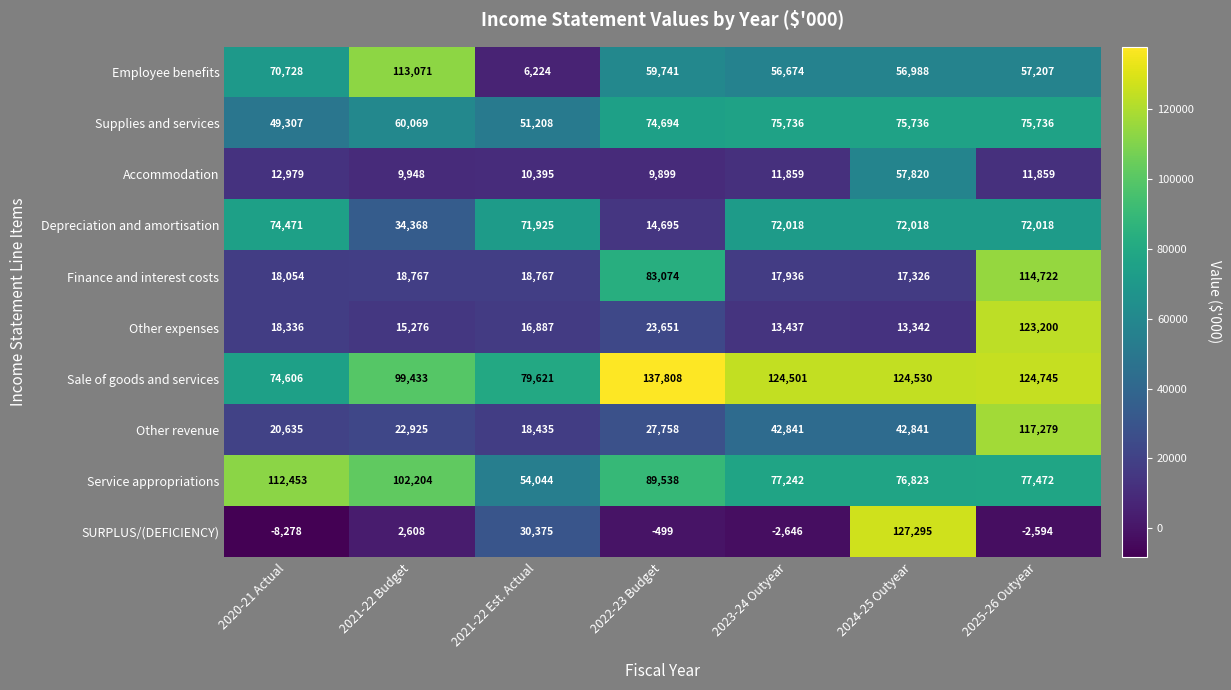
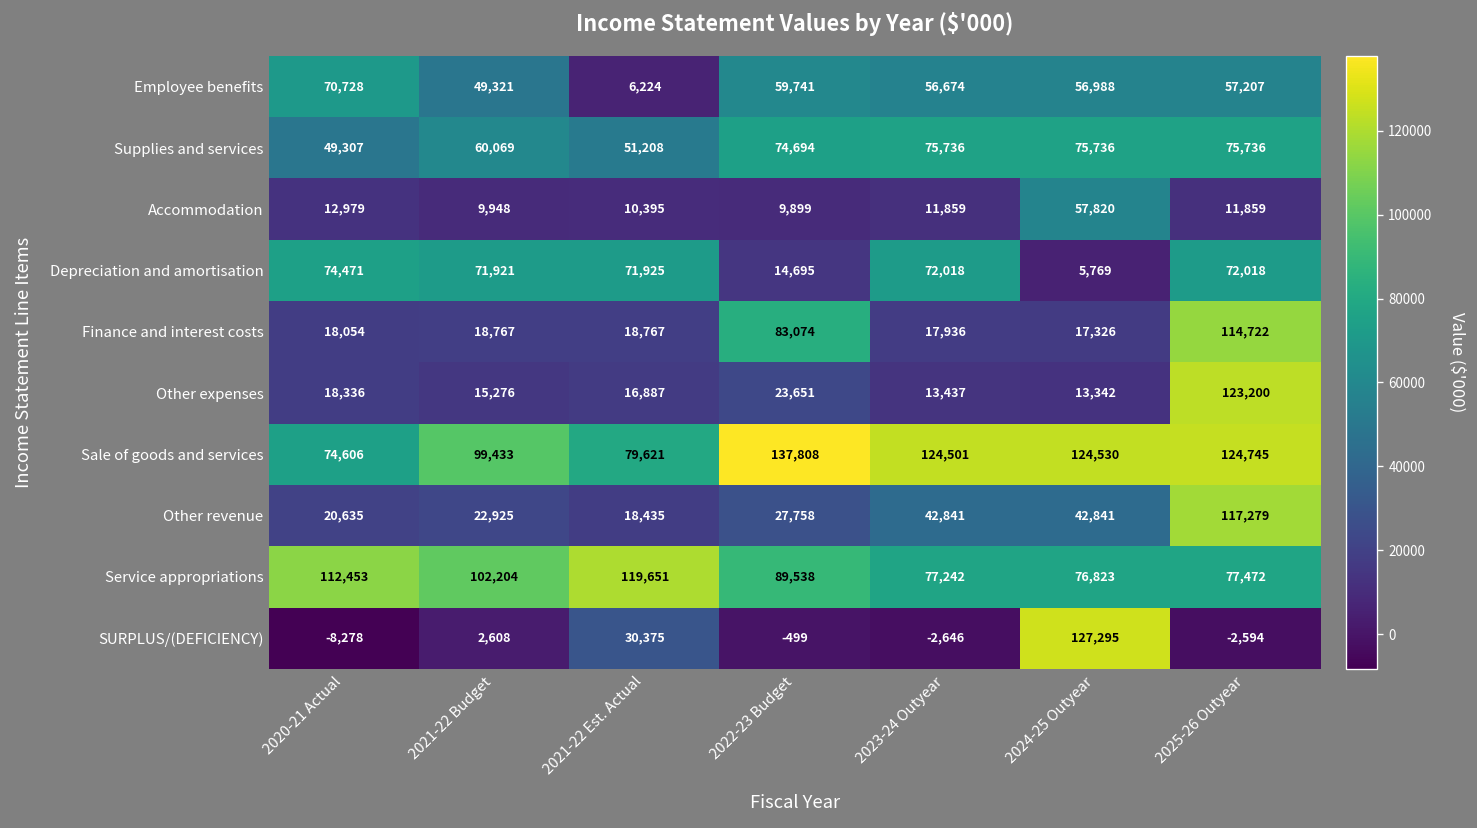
  {
    "Employee benefits": {
      "2020-21 Actual": "70,728",
-     "2021-22 Budget": "113,071",
+     "2021-22 Budget": "49,321",
      "2021-22 Est. Actual": "6,224",
      "2022-23 Budget": "59,741",
      "2023-24 Outyear": "56,674",
      "2024-25 Outyear": "56,988",
      "2025-26 Outyear": "57,207"
    },
    "Supplies and services": {
      "2020-21 Actual": "49,307",
      "2021-22 Budget": "60,069",
      "2021-22 Est. Actual": "51,208",
      "2022-23 Budget": "74,694",
      "2023-24 Outyear": "75,736",
      "2024-25 Outyear": "75,736",
      "2025-26 Outyear": "75,736"
    },
    "Accommodation": {
      "2020-21 Actual": "12,979",
      "2021-22 Budget": "9,948",
      "2021-22 Est. Actual": "10,395",
      "2022-23 Budget": "9,899",
      "2023-24 Outyear": "11,859",
      "2024-25 Outyear": "57,820",
      "2025-26 Outyear": "11,859"
    },
    "Depreciation and amortisation": {
      "2020-21 Actual": "74,471",
-     "2021-22 Budget": "34,368",
+     "2021-22 Budget": "71,921",
      "2021-22 Est. Actual": "71,925",
      "2022-23 Budget": "14,695",
      "2023-24 Outyear": "72,018",
-     "2024-25 Outyear": "72,018",
+     "2024-25 Outyear": "5,769",
      "2025-26 Outyear": "72,018"
    },
    "Finance and interest costs": {
      "2020-21 Actual": "18,054",
      "2021-22 Budget": "18,767",
      "2021-22 Est. Actual": "18,767",
      "2022-23 Budget": "83,074",
      "2023-24 Outyear": "17,936",
      "2024-25 Outyear": "17,326",
      "2025-26 Outyear": "114,722"
    },
    "Other expenses": {
      "2020-21 Actual": "18,336",
      "2021-22 Budget": "15,276",
      "2021-22 Est. Actual": "16,887",
      "2022-23 Budget": "23,651",
      "2023-24 Outyear": "13,437",
      "2024-25 Outyear": "13,342",
      "2025-26 Outyear": "123,200"
    },
    "Sale of goods and services": {
      "2020-21 Actual": "74,606",
      "2021-22 Budget": "99,433",
      "2021-22 Est. Actual": "79,621",
      "2022-23 Budget": "137,808",
      "2023-24 Outyear": "124,501",
      "2024-25 Outyear": "124,530",
      "2025-26 Outyear": "124,745"
    },
    "Other revenue": {
      "2020-21 Actual": "20,635",
      "2021-22 Budget": "22,925",
      "2021-22 Est. Actual": "18,435",
      "2022-23 Budget": "27,758",
      "2023-24 Outyear": "42,841",
      "2024-25 Outyear": "42,841",
      "2025-26 Outyear": "117,279"
    },
    "Service appropriations": {
      "2020-21 Actual": "112,453",
      "2021-22 Budget": "102,204",
-     "2021-22 Est. Actual": "54,044",
+     "2021-22 Est. Actual": "119,651",
      "2022-23 Budget": "89,538",
      "2023-24 Outyear": "77,242",
      "2024-25 Outyear": "76,823",
      "2025-26 Outyear": "77,472"
    },
    "SURPLUS/(DEFICIENCY)": {
      "2020-21 Actual": "-8,278",
      "2021-22 Budget": "2,608",
      "2021-22 Est. Actual": "30,375",
      "2022-23 Budget": "-499",
      "2023-24 Outyear": "-2,646",
      "2024-25 Outyear": "127,295",
      "2025-26 Outyear": "-2,594"
    }
  }
